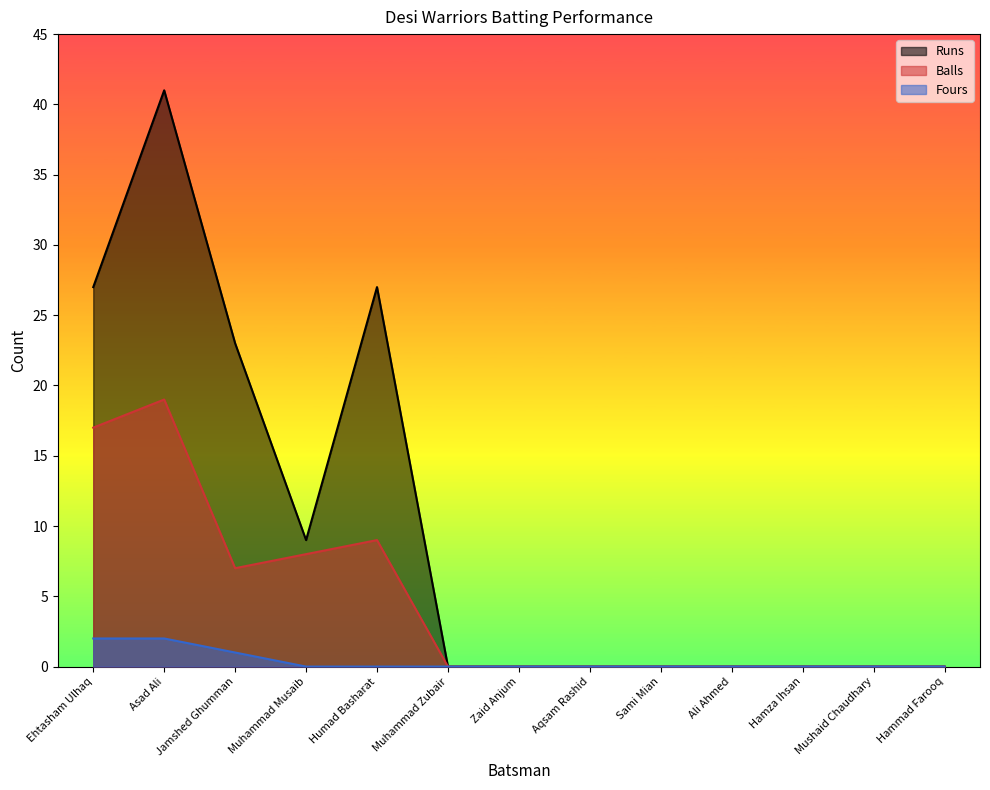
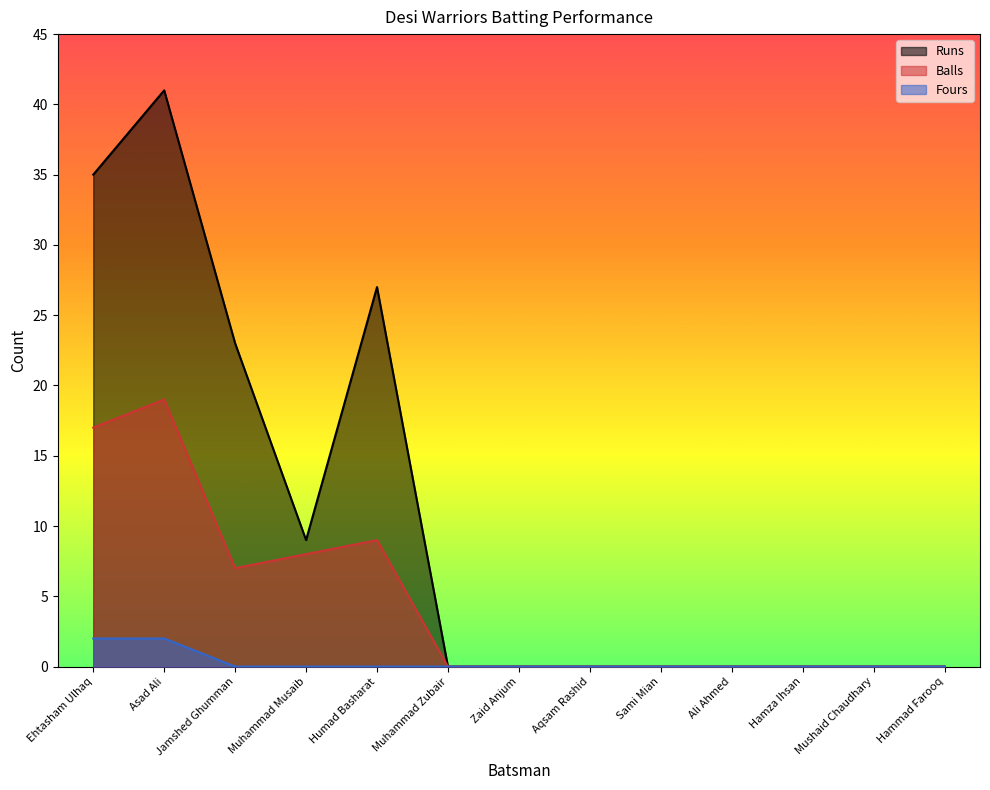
  {
    "Runs": {
-     "Ehtasham Ulhaq": 27,
+     "Ehtasham Ulhaq": 35,
      "Asad Ali": 41,
      "Jamshed Ghumman": 23,
      "Muhammad Musaib": 9,
      "Humad Basharat": 27
    },
    "Balls": {
      "Ehtasham Ulhaq": 17,
      "Asad Ali": 19,
      "Jamshed Ghumman": 7,
      "Muhammad Musaib": 8,
      "Humad Basharat": 9
    },
    "Fours": {
      "Ehtasham Ulhaq": 2,
      "Asad Ali": 2,
-     "Jamshed Ghumman": 1,
+     "Jamshed Ghumman": 0,
      "Muhammad Musaib": 0,
      "Humad Basharat": 0
    }
  }
